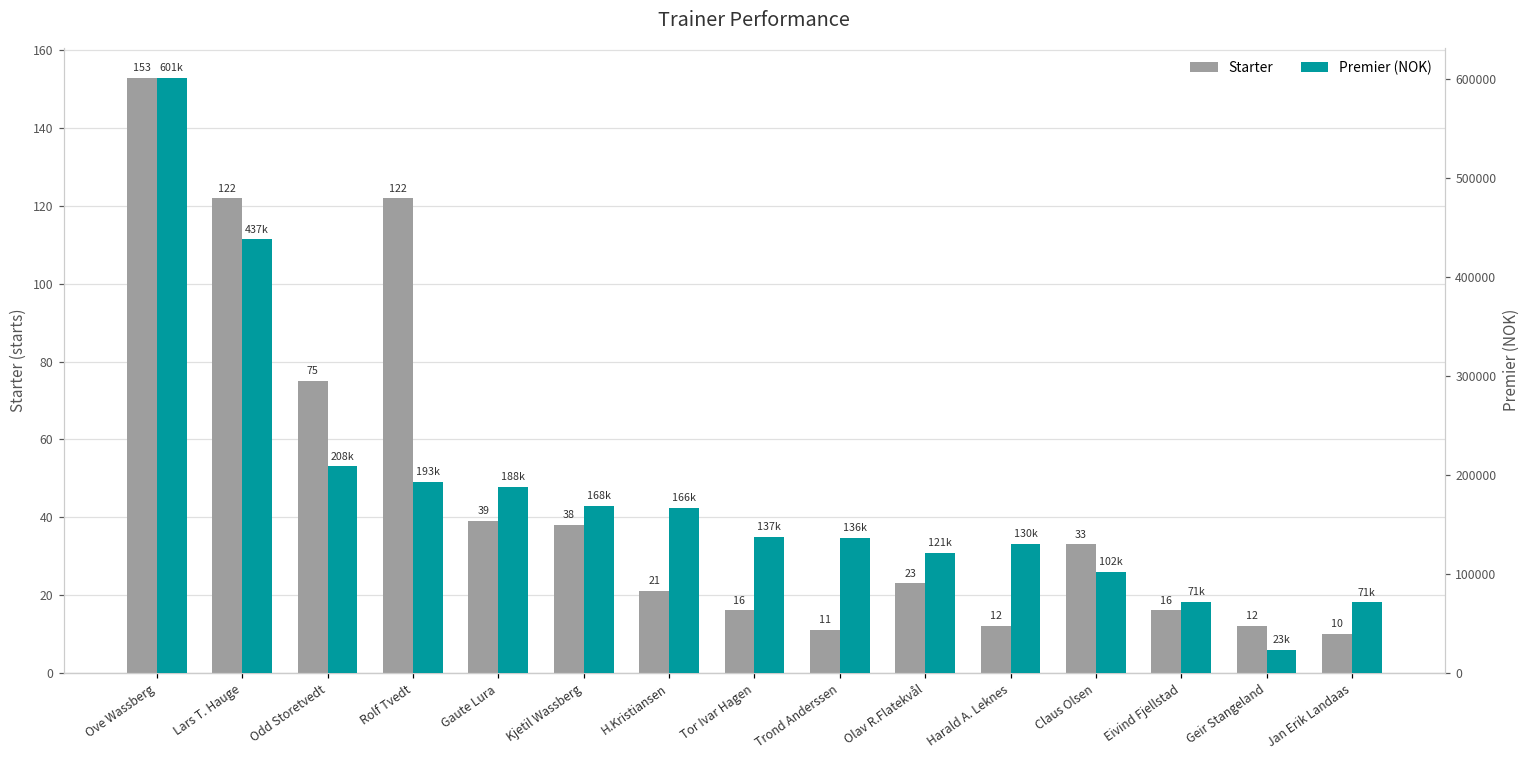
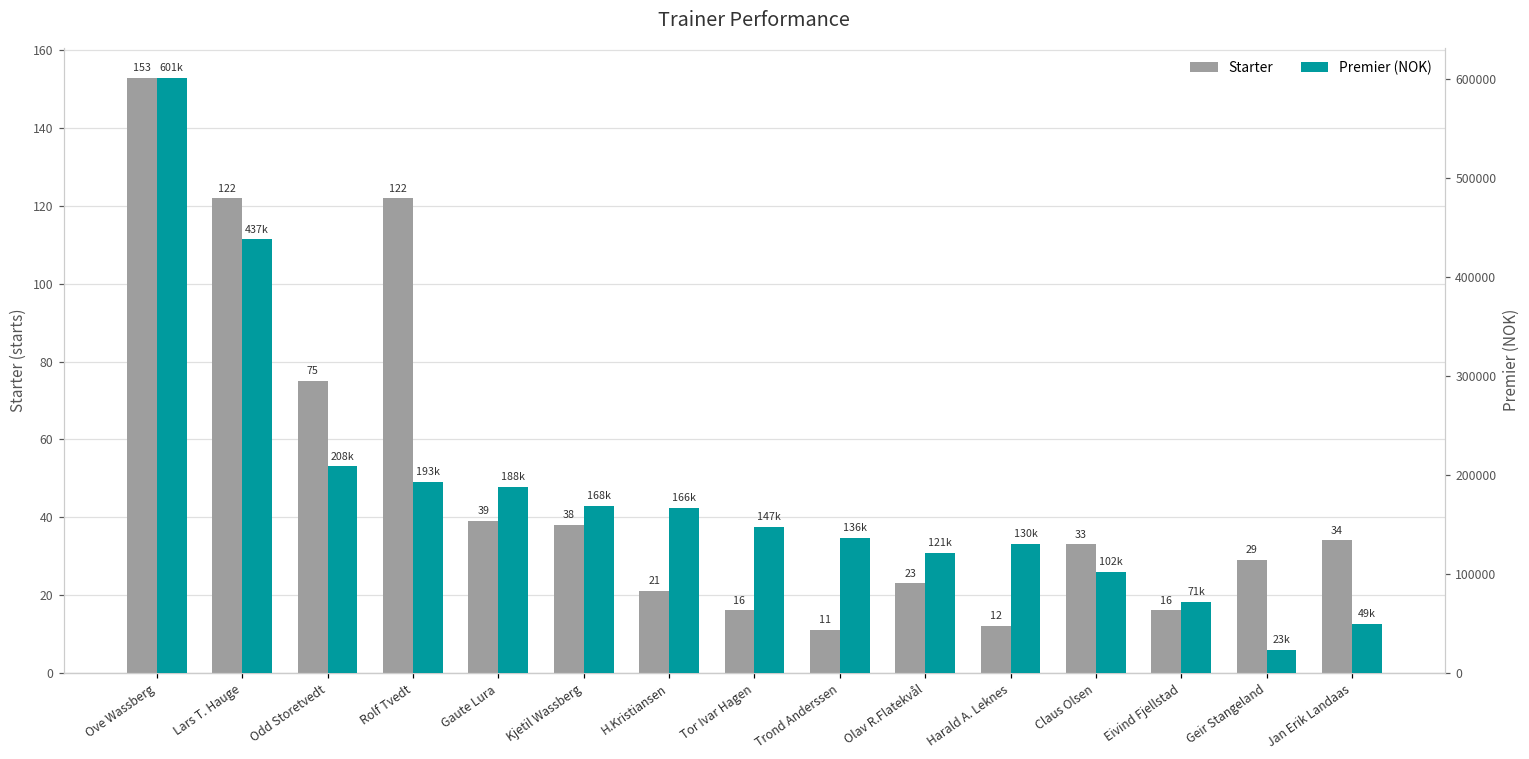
  {
    "Starter": {
      "Ove Wassberg": "153",
      "Lars T. Hauge": "122",
      "Odd Storetvedt": "75",
      "Rolf Tvedt": "122",
      "Gaute Lura": "39",
      "Kjetil Wassberg": "38",
      "H.Kristiansen": "21",
      "Tor Ivar Hagen": "16",
      "Trond Anderssen": "11",
      "Olav R.Flatekvål": "23",
      "Harald A. Leknes": "12",
      "Claus Olsen": "33",
      "Eivind Fjellstad": "16",
-     "Geir Stangeland": "12",
-     "Jan Erik Landaas": "10"
+     "Geir Stangeland": "29",
+     "Jan Erik Landaas": "34"
    },
    "Premier (NOK)": {
      "Ove Wassberg": "601k",
      "Lars T. Hauge": "437k",
      "Odd Storetvedt": "208k",
      "Rolf Tvedt": "193k",
      "Gaute Lura": "188k",
      "H.Kristiansen": "166k",
-     "Tor Ivar Hagen": "137k",
+     "Tor Ivar Hagen": "147k",
      "Trond Anderssen": "136k",
      "Olav R.Flatekvål": "121k",
      "Harald A. Leknes": "130k",
      "Claus Olsen": "102k",
      "Eivind Fjellstad": "71k",
      "Geir Stangeland": "23k",
-     "Jan Erik Landaas": "71k"
+     "Jan Erik Landaas": "49k"
    }
  }
